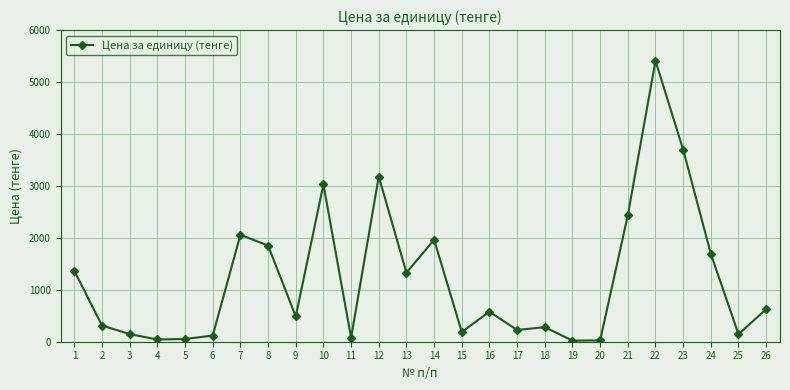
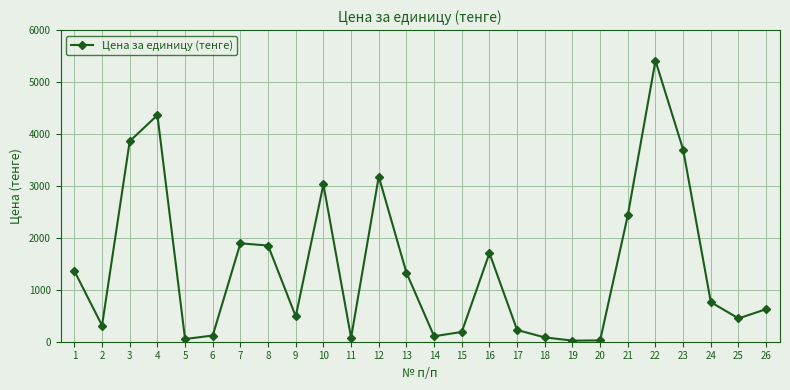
  {
    "1": 1400,
    "2": 300,
-   "3": 100,
-   "4": 0,
+   "3": 3900,
+   "4": 4400,
    "5": 100,
    "6": 100,
-   "7": 2100,
+   "7": 1900,
    "8": 1900,
    "9": 500,
    "10": 3000,
    "11": 100,
    "12": 3200,
    "13": 1300,
-   "14": 2000,
+   "14": 100,
    "15": 200,
-   "16": 600,
+   "16": 1700,
    "17": 200,
-   "18": 300,
+   "18": 100,
    "19": 0,
    "20": 0,
    "21": 2400,
    "22": 5400,
    "23": 3700,
-   "24": 1700,
-   "25": 100,
+   "24": 800,
+   "25": 400,
    "26": 600
  }
